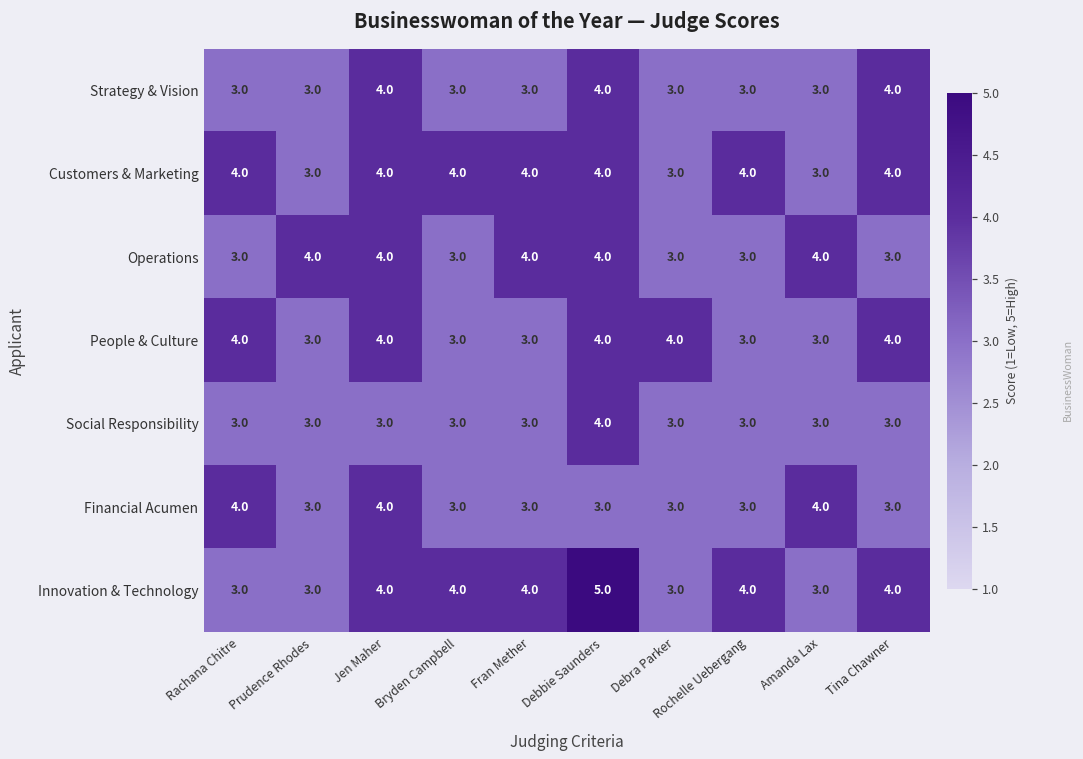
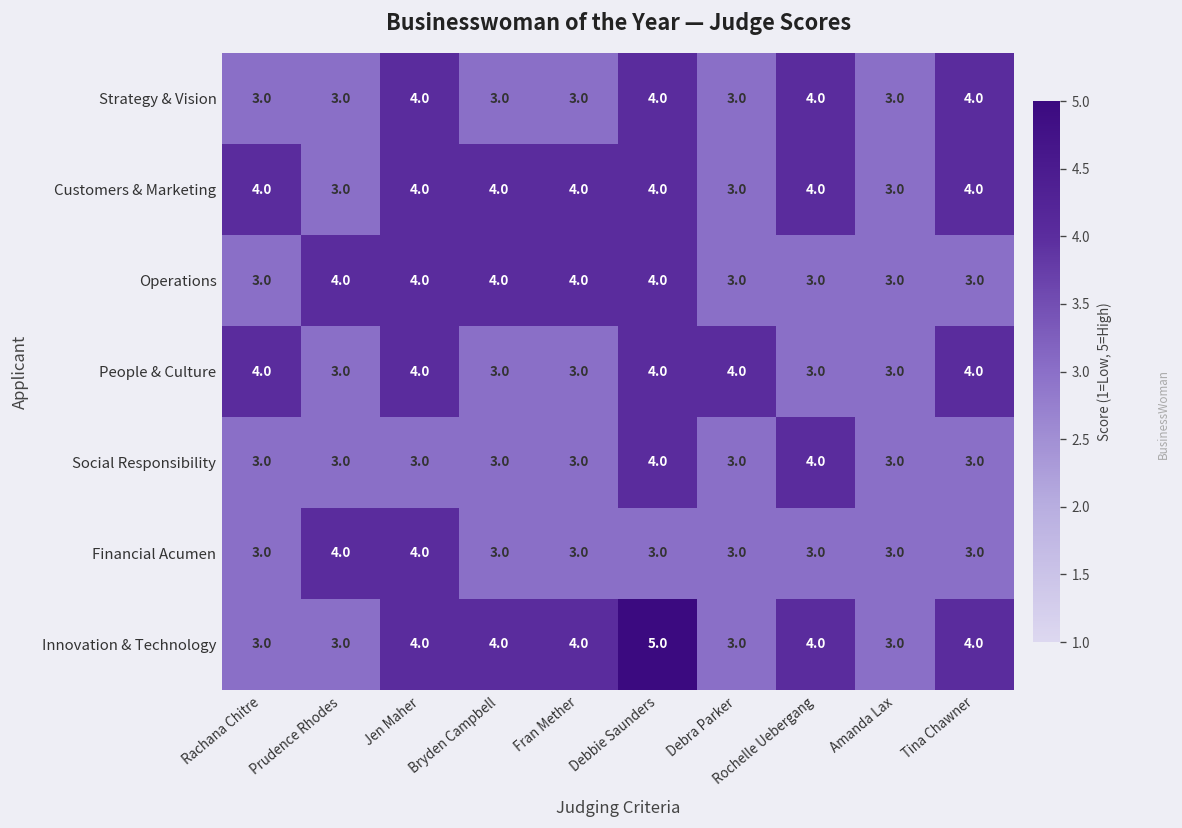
  {
    "Strategy & Vision": {
      "Rachana Chitre": 3.0,
      "Prudence Rhodes": 3.0,
      "Jen Maher": 4.0,
      "Bryden Campbell": 3.0,
      "Fran Mether": 3.0,
      "Debbie Saunders": 4.0,
      "Debra Parker": 3.0,
-     "Rochelle Uebergang": 3.0,
+     "Rochelle Uebergang": 4.0,
      "Amanda Lax": 3.0,
      "Tina Chawner": 4.0
    },
    "Customers & Marketing": {
      "Rachana Chitre": 4.0,
      "Prudence Rhodes": 3.0,
      "Jen Maher": 4.0,
      "Bryden Campbell": 4.0,
      "Fran Mether": 4.0,
      "Debbie Saunders": 4.0,
      "Debra Parker": 3.0,
      "Rochelle Uebergang": 4.0,
      "Amanda Lax": 3.0,
      "Tina Chawner": 4.0
    },
    "Operations": {
      "Rachana Chitre": 3.0,
      "Prudence Rhodes": 4.0,
      "Jen Maher": 4.0,
-     "Bryden Campbell": 3.0,
+     "Bryden Campbell": 4.0,
      "Fran Mether": 4.0,
      "Debbie Saunders": 4.0,
      "Debra Parker": 3.0,
      "Rochelle Uebergang": 3.0,
-     "Amanda Lax": 4.0,
+     "Amanda Lax": 3.0,
      "Tina Chawner": 3.0
    },
    "People & Culture": {
      "Rachana Chitre": 4.0,
      "Prudence Rhodes": 3.0,
      "Jen Maher": 4.0,
      "Bryden Campbell": 3.0,
      "Fran Mether": 3.0,
      "Debbie Saunders": 4.0,
      "Debra Parker": 4.0,
      "Rochelle Uebergang": 3.0,
      "Amanda Lax": 3.0,
      "Tina Chawner": 4.0
    },
    "Social Responsibility": {
      "Rachana Chitre": 3.0,
      "Prudence Rhodes": 3.0,
      "Jen Maher": 3.0,
      "Bryden Campbell": 3.0,
      "Fran Mether": 3.0,
      "Debbie Saunders": 4.0,
      "Debra Parker": 3.0,
-     "Rochelle Uebergang": 3.0,
+     "Rochelle Uebergang": 4.0,
      "Amanda Lax": 3.0,
      "Tina Chawner": 3.0
    },
    "Financial Acumen": {
-     "Rachana Chitre": 4.0,
-     "Prudence Rhodes": 3.0,
+     "Rachana Chitre": 3.0,
+     "Prudence Rhodes": 4.0,
      "Jen Maher": 4.0,
      "Bryden Campbell": 3.0,
      "Fran Mether": 3.0,
      "Debbie Saunders": 3.0,
      "Debra Parker": 3.0,
      "Rochelle Uebergang": 3.0,
-     "Amanda Lax": 4.0,
+     "Amanda Lax": 3.0,
      "Tina Chawner": 3.0
    },
    "Innovation & Technology": {
      "Rachana Chitre": 3.0,
      "Prudence Rhodes": 3.0,
      "Jen Maher": 4.0,
      "Bryden Campbell": 4.0,
      "Fran Mether": 4.0,
      "Debbie Saunders": 5.0,
      "Debra Parker": 3.0,
      "Rochelle Uebergang": 4.0,
      "Amanda Lax": 3.0,
      "Tina Chawner": 4.0
    }
  }
